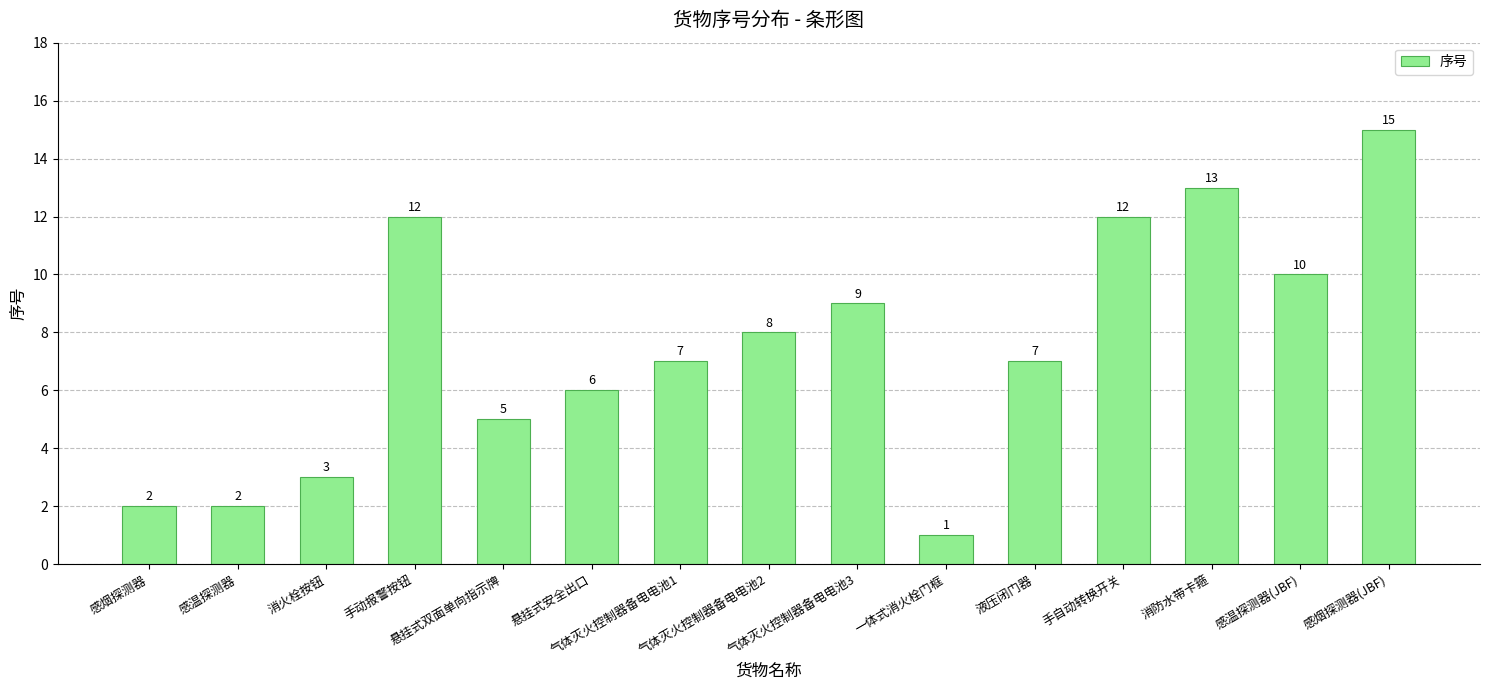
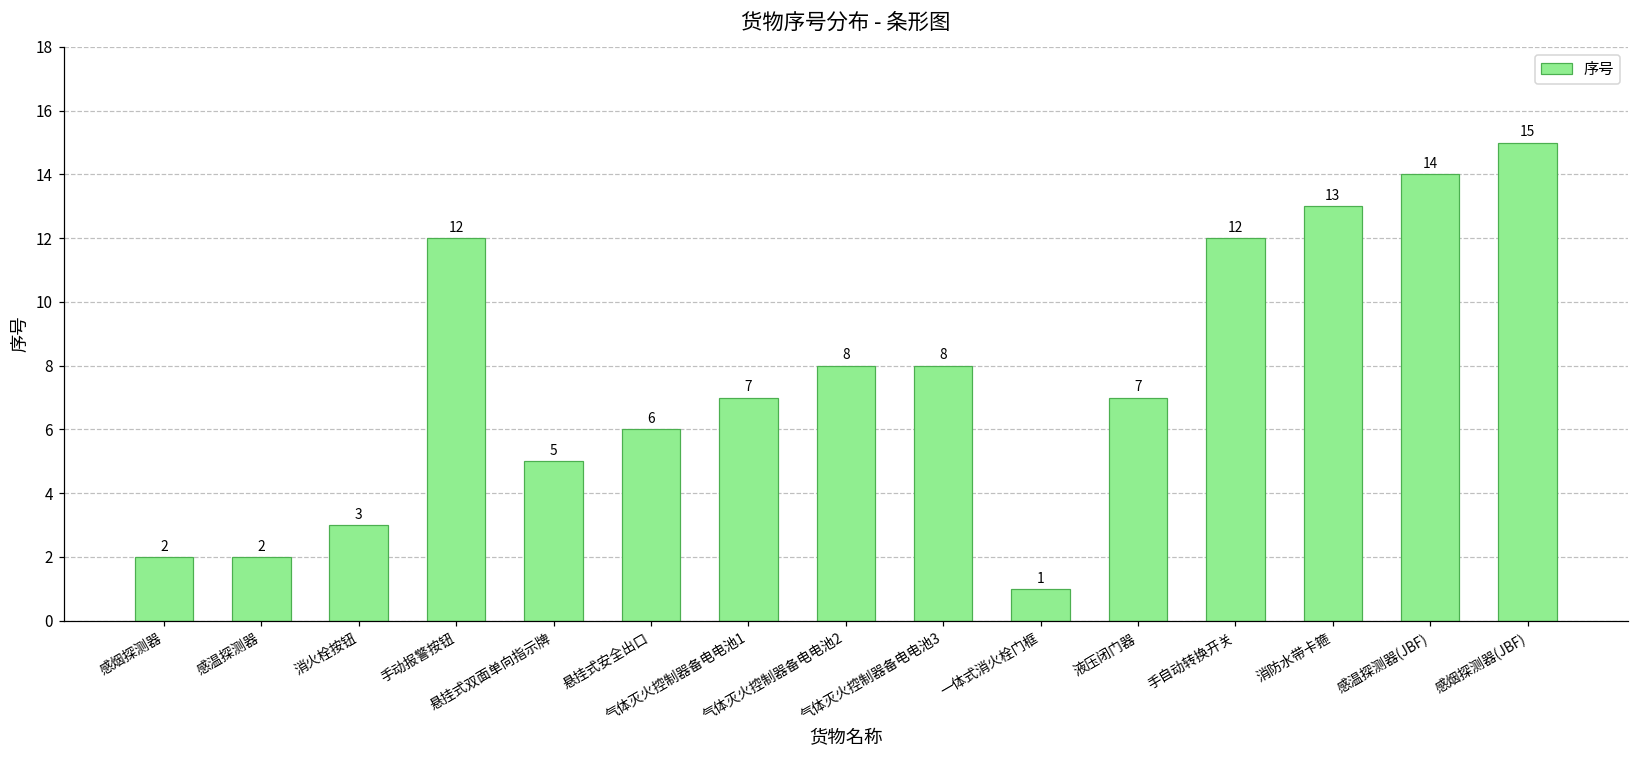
  {
    "感烟探测器": 2,
    "感温探测器": 2,
    "消火栓按钮": 3,
    "手动报警按钮": 12,
    "悬挂式双面单向指示牌": 5,
    "悬挂式安全出口": 6,
    "气体灭火控制器备电电池1": 7,
    "气体灭火控制器备电电池2": 8,
-   "气体灭火控制器备电电池3": 9,
+   "气体灭火控制器备电电池3": 8,
    "一体式消火栓门框": 1,
    "液压闭门器": 7,
    "手自动转换开关": 12,
    "消防水带卡箍": 13,
-   "感温探测器(JBF)": 10,
+   "感温探测器(JBF)": 14,
    "感烟探测器(JBF)": 15
  }
